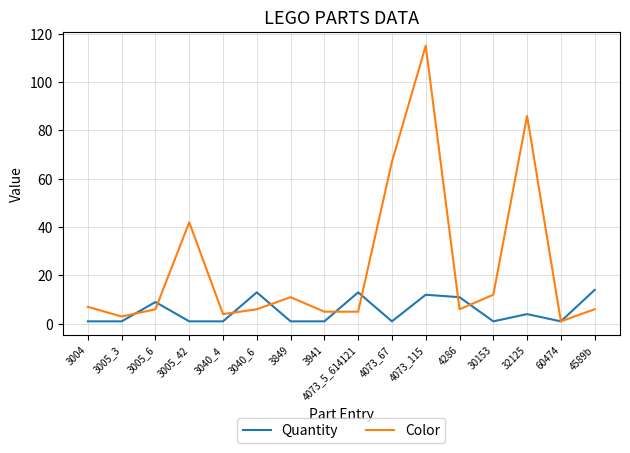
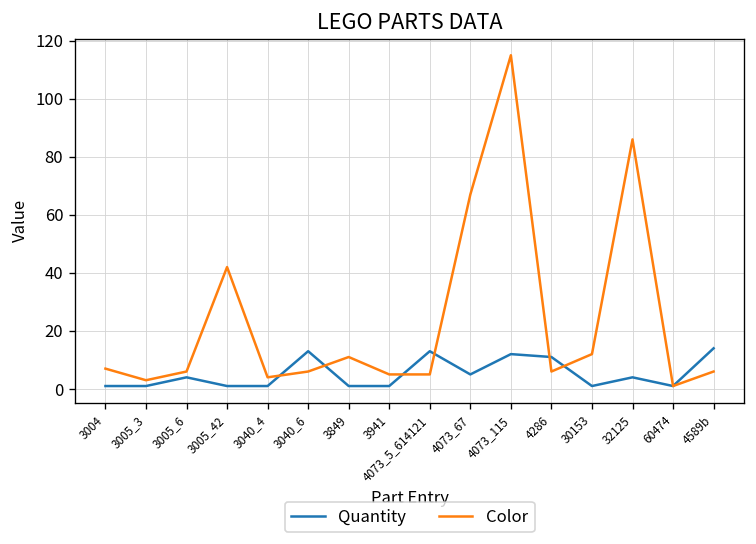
  {
    "Quantity": {
      "3004": 1,
      "3005_3": 1,
-     "3005_6": 9,
+     "3005_6": 4,
      "3005_42": 1,
      "3040_4": 1,
      "3040_6": 13,
      "3849": 1,
      "3941": 1,
      "4073_5_614121": 13,
-     "4073_67": 1,
+     "4073_67": 5,
      "4073_115": 12,
      "4286": 11,
      "30153": 1,
      "32125": 4,
      "4589b": 14
    },
    "Color": {
      "3004": 7,
      "3005_3": 3,
      "3005_6": 6,
      "3005_42": 42,
      "3040_4": 4,
      "3040_6": 6,
      "3849": 11,
      "3941": 5,
      "4073_5_614121": 5,
      "4073_67": 67,
      "4073_115": 115,
      "4286": 6,
      "30153": 12,
      "32125": 86,
      "4589b": 6
    }
  }
